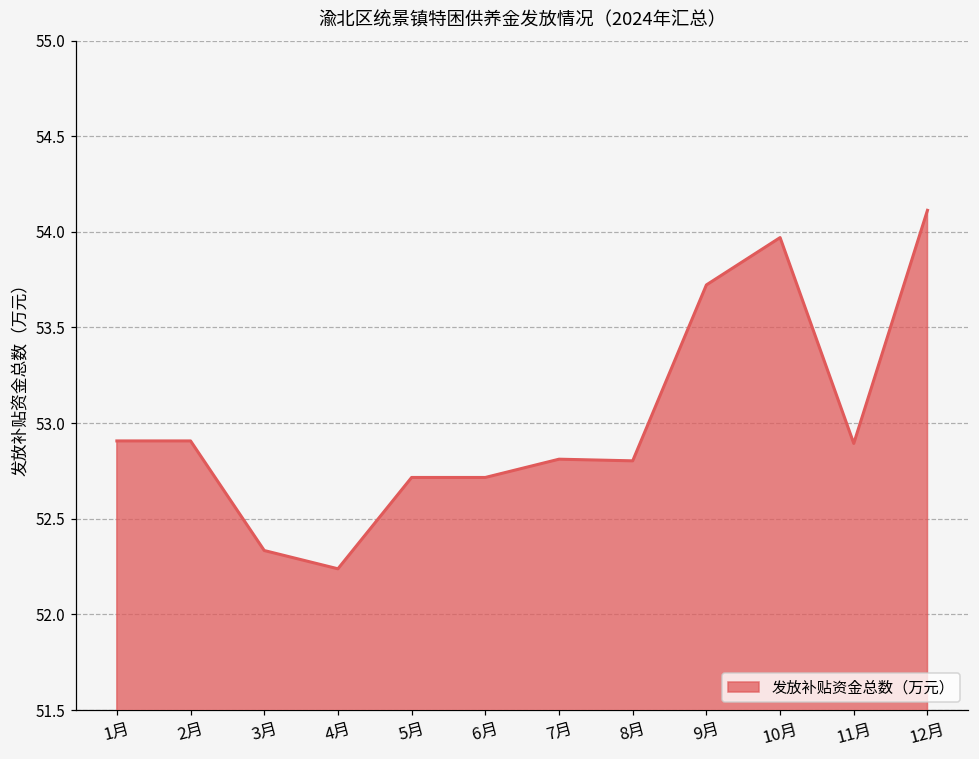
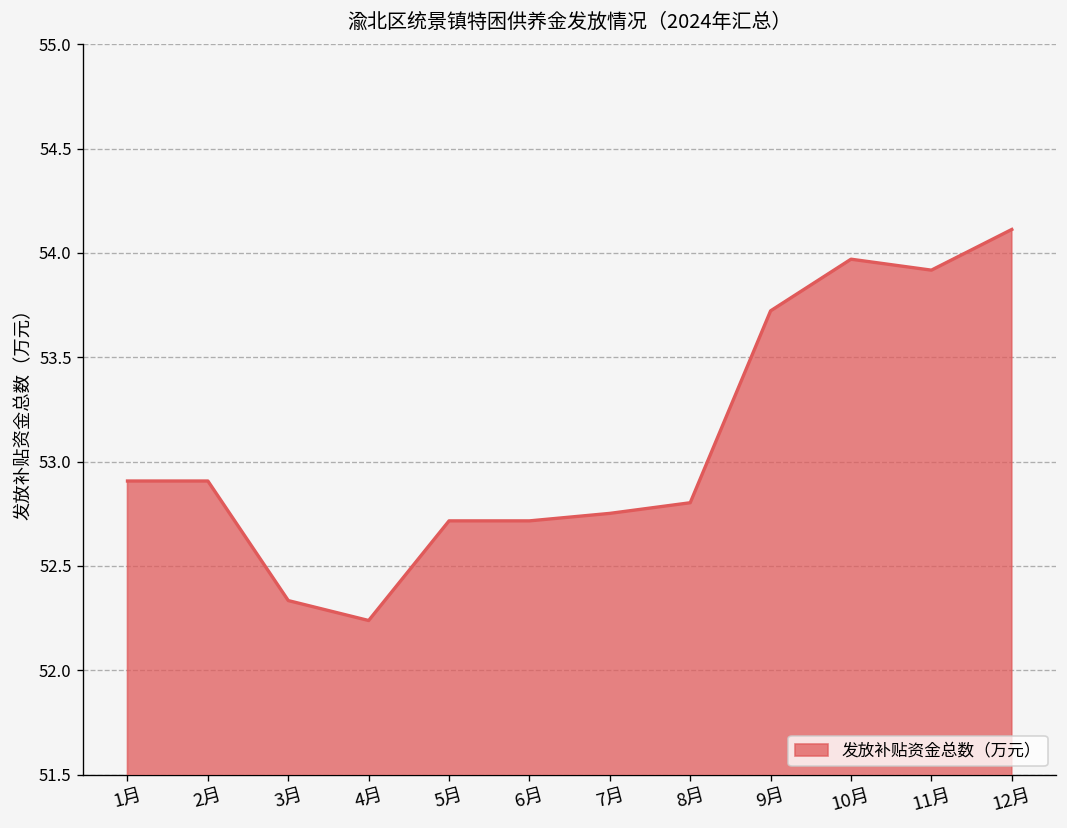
  {
    "1月": 52.91,
    "2月": 52.91,
    "3月": 52.33,
    "4月": 52.24,
    "5月": 52.72,
    "6月": 52.72,
-   "7月": 52.81,
+   "7月": 52.75,
    "8月": 52.80,
    "9月": 53.72,
    "10月": 53.97,
-   "11月": 52.89,
+   "11月": 53.92,
    "12月": 54.11
  }
